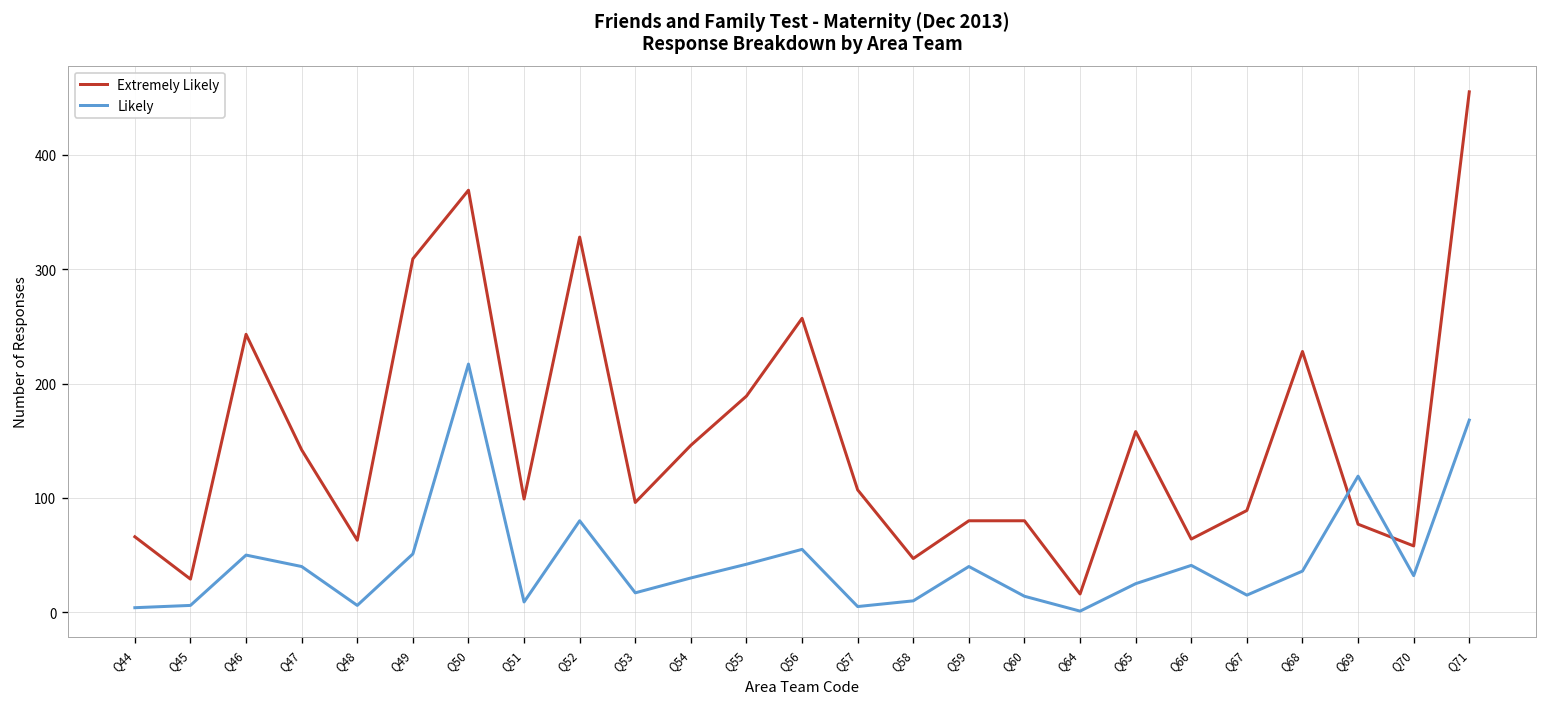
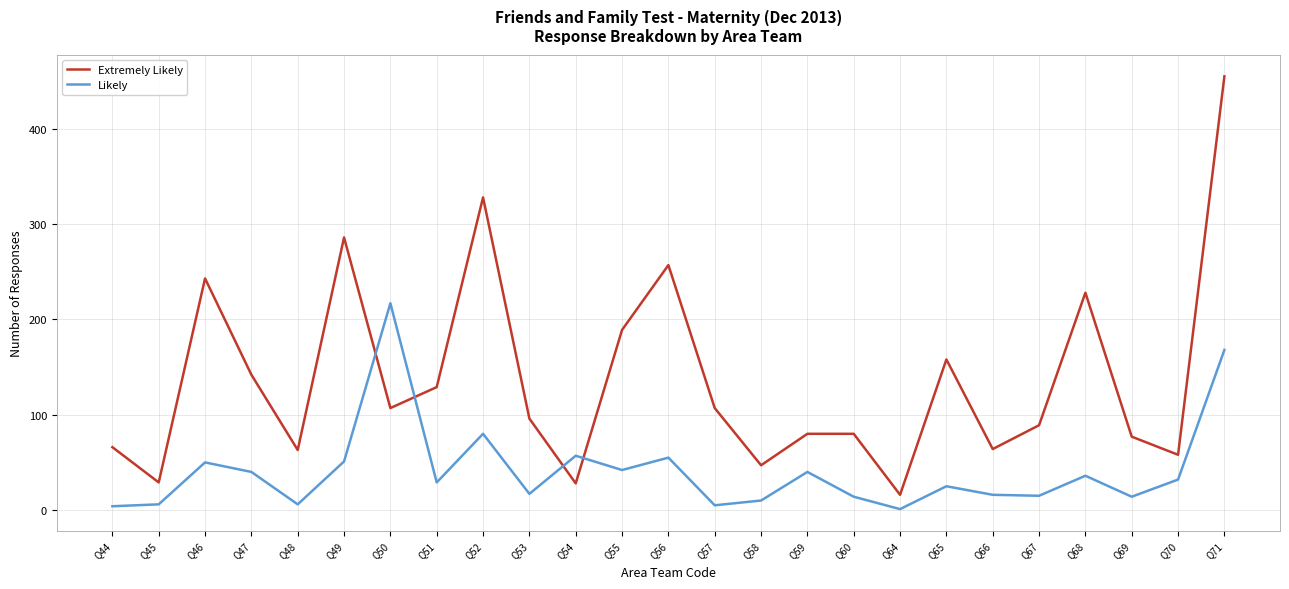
  {
    "Extremely Likely": {
      "Q44": 70,
      "Q45": 30,
      "Q46": 240,
      "Q47": 140,
      "Q48": 60,
-     "Q49": 310,
-     "Q50": 370,
-     "Q51": 100,
+     "Q49": 290,
+     "Q50": 110,
+     "Q51": 130,
      "Q52": 330,
      "Q53": 100,
-     "Q54": 150,
+     "Q54": 30,
      "Q55": 190,
      "Q56": 260,
      "Q57": 110,
      "Q58": 50,
      "Q59": 80,
      "Q60": 80,
      "Q64": 20,
      "Q65": 160,
      "Q66": 60,
      "Q67": 90,
      "Q68": 230,
      "Q69": 80,
      "Q70": 60,
      "Q71": 460
    },
    "Likely": {
      "Q44": 0,
      "Q45": 10,
      "Q46": 50,
      "Q47": 40,
      "Q48": 10,
      "Q49": 50,
      "Q50": 220,
-     "Q51": 10,
+     "Q51": 30,
      "Q52": 80,
      "Q53": 20,
-     "Q54": 30,
+     "Q54": 60,
      "Q55": 40,
      "Q56": 60,
      "Q57": 10,
      "Q58": 10,
      "Q59": 40,
      "Q60": 10,
      "Q64": 0,
      "Q65": 30,
-     "Q66": 40,
+     "Q66": 20,
      "Q67": 20,
      "Q68": 40,
-     "Q69": 120,
+     "Q69": 10,
      "Q70": 30,
      "Q71": 170
    }
  }
